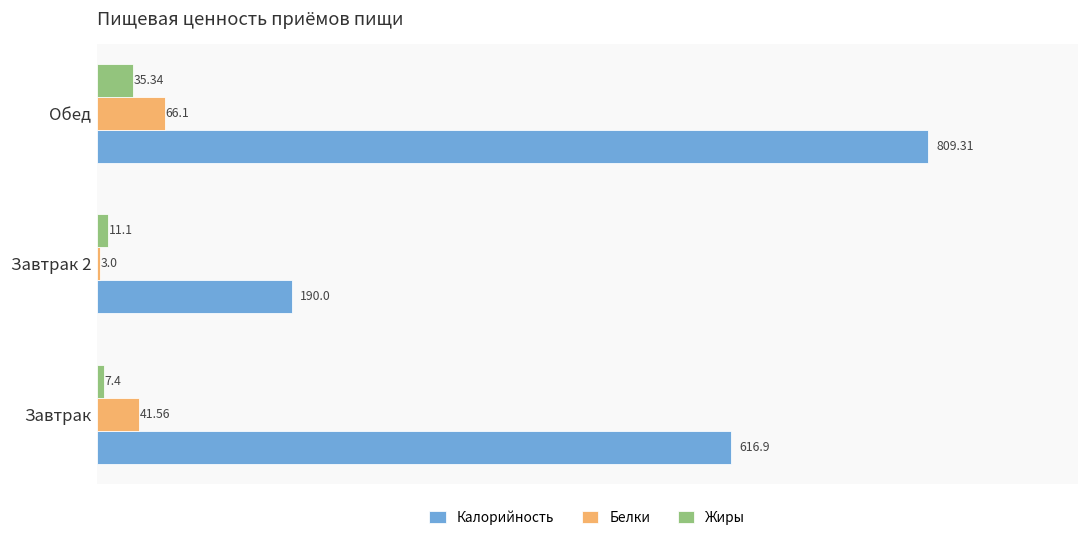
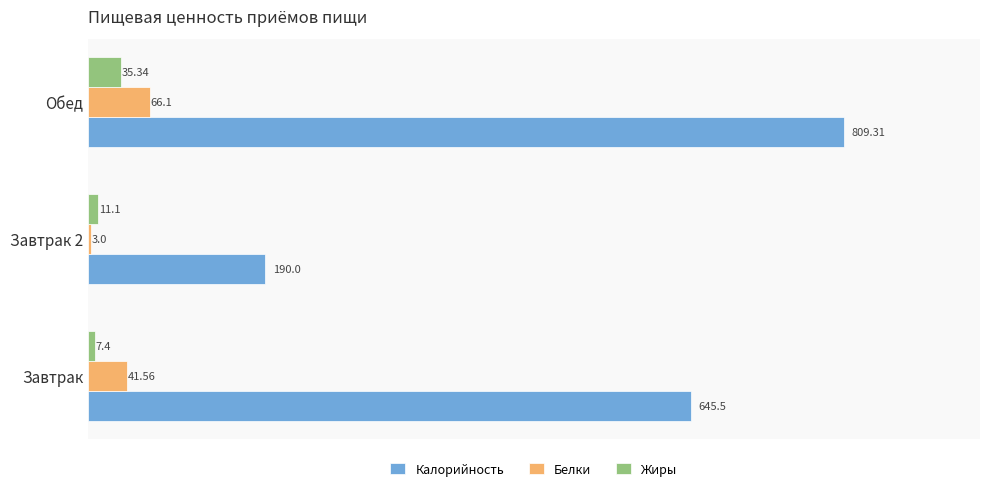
  {
    "Калорийность": {
      "Обед": 809.31,
      "Завтрак 2": 190.0,
-     "Завтрак": 616.9
+     "Завтрак": 645.5
    },
    "Белки": {
      "Обед": 66.1,
      "Завтрак 2": 3.0,
      "Завтрак": 41.56
    },
    "Жиры": {
      "Обед": 35.34,
      "Завтрак 2": 11.1,
      "Завтрак": 7.4
    }
  }
